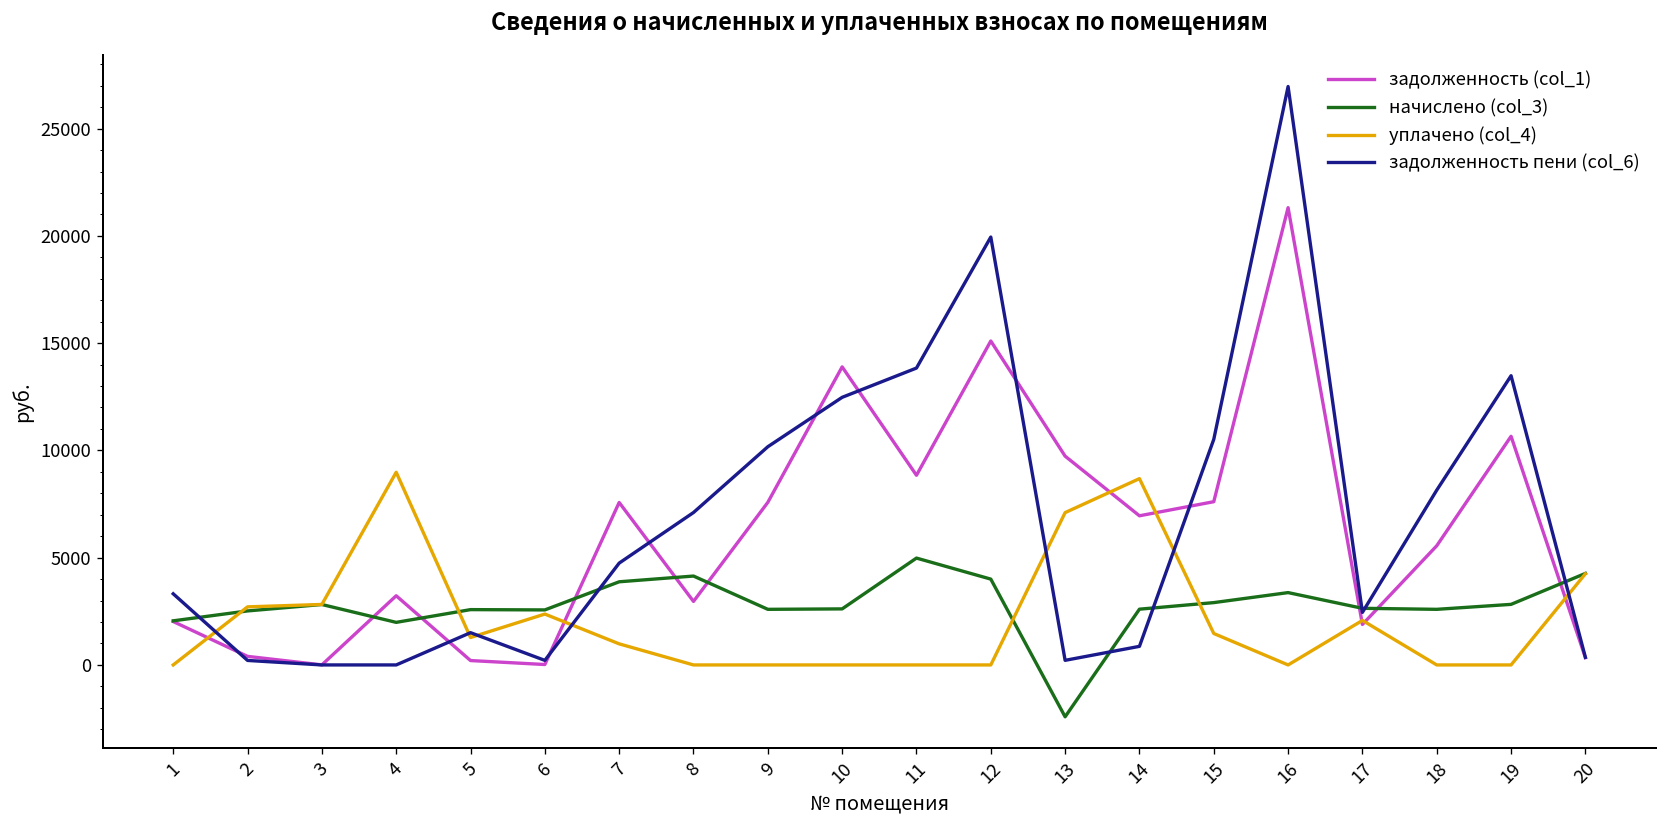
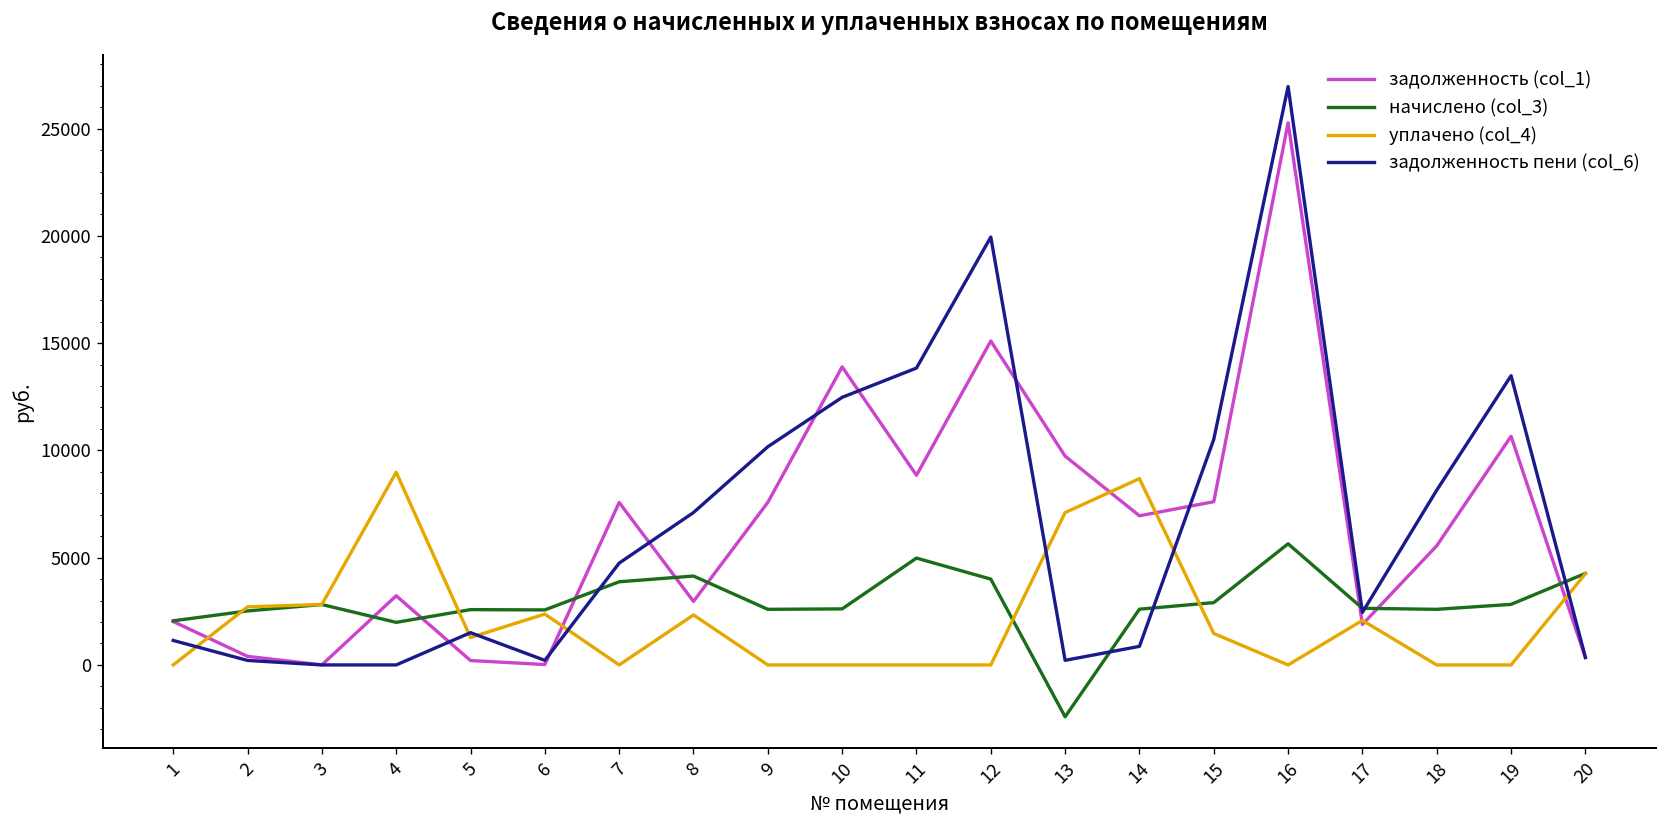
  {
    "задолженность (col_1)": {
      "2": 400,
      "4": 3200,
      "5": 200,
      "6": 0,
      "7": 7600,
      "8": 3000,
      "9": 7600,
      "10": 13900,
      "11": 8800,
      "12": 15100,
      "13": 9700,
      "14": 7000,
      "15": 7600,
-     "16": 21300,
+     "16": 25300,
      "17": 1900,
      "18": 5600,
      "19": 10700
    },
    "начислено (col_3)": {
      "2": 2500,
      "4": 2000,
      "5": 2600,
      "6": 2600,
      "7": 3900,
      "8": 4100,
      "9": 2600,
      "10": 2600,
      "11": 5000,
      "12": 4000,
      "13": -2400,
      "14": 2600,
      "15": 2900,
-     "16": 3400,
+     "16": 5600,
      "17": 2600,
      "18": 2600,
      "19": 2800
    },
    "уплачено (col_4)": {
      "1": 0,
      "2": 2700,
      "4": 9000,
      "5": 1300,
      "6": 2400,
-     "7": 1000,
-     "8": 0,
+     "7": 0,
+     "8": 2300,
      "9": 0,
      "10": 0,
      "11": 0,
      "12": 0,
      "13": 7100,
      "14": 8700,
      "15": 1500,
      "16": 0,
      "17": 2100,
      "18": 0,
      "19": 0
    },
    "задолженность пени (col_6)": {
-     "1": 3300,
+     "1": 1100,
      "2": 200,
      "4": 0,
      "5": 1500,
      "6": 200,
      "7": 4700,
      "8": 7100,
      "9": 10200,
      "10": 12500,
      "11": 13800,
      "12": 19900,
      "13": 200,
      "14": 900,
      "15": 10500,
      "16": 27000,
      "17": 2500,
      "18": 8100,
      "19": 13500
    }
  }
